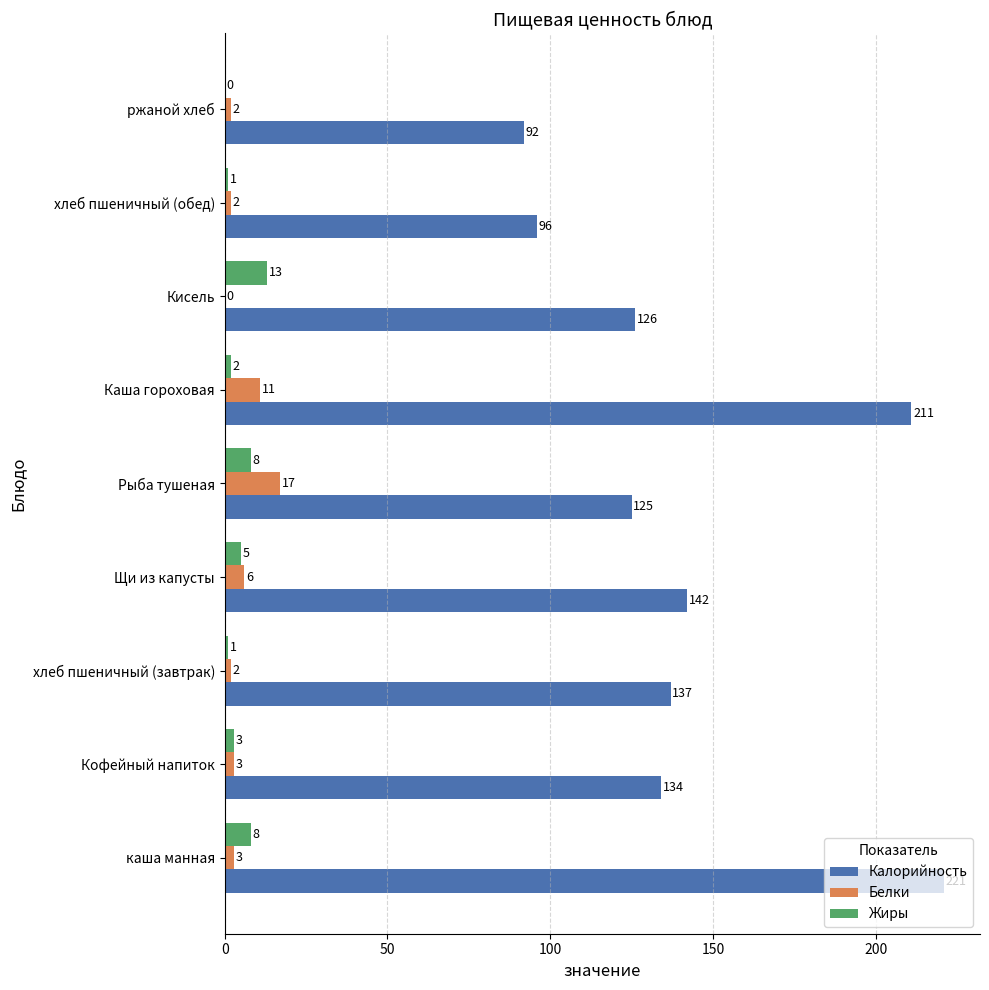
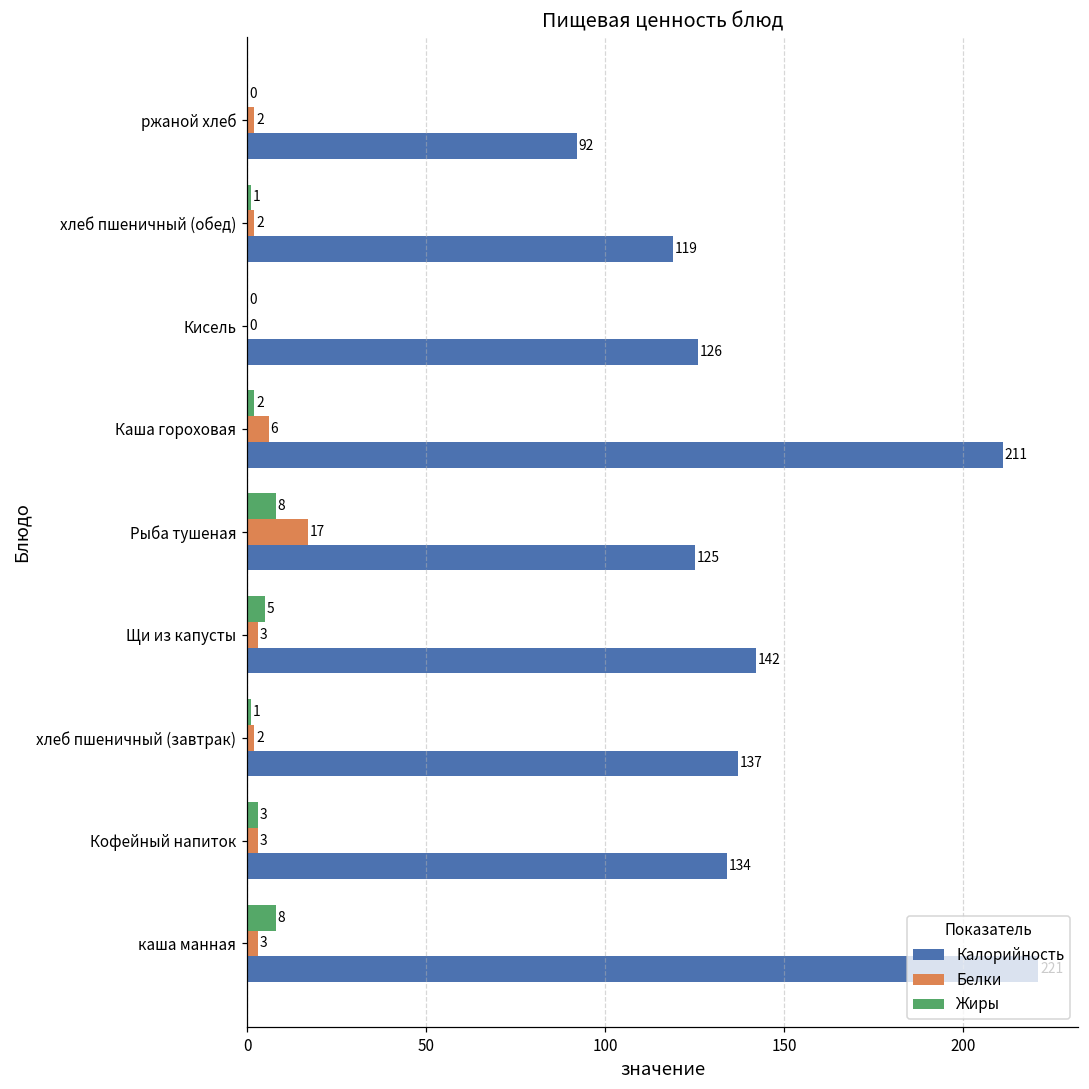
  {
    "Калорийность": {
      "ржаной хлеб": 92,
-     "хлеб пшеничный (обед)": 96,
+     "хлеб пшеничный (обед)": 119,
      "Кисель": 126,
      "Каша гороховая": 211,
      "Рыба тушеная": 125,
      "Щи из капусты": 142,
      "хлеб пшеничный (завтрак)": 137,
      "Кофейный напиток": 134
    },
    "Белки": {
      "ржаной хлеб": 2,
      "хлеб пшеничный (обед)": 2,
      "Кисель": 0,
-     "Каша гороховая": 11,
+     "Каша гороховая": 6,
      "Рыба тушеная": 17,
-     "Щи из капусты": 6,
+     "Щи из капусты": 3,
      "хлеб пшеничный (завтрак)": 2,
      "Кофейный напиток": 3,
      "каша манная": 3
    },
    "Жиры": {
      "ржаной хлеб": 0,
      "хлеб пшеничный (обед)": 1,
-     "Кисель": 13,
+     "Кисель": 0,
      "Каша гороховая": 2,
      "Рыба тушеная": 8,
      "Щи из капусты": 5,
      "хлеб пшеничный (завтрак)": 1,
      "Кофейный напиток": 3,
      "каша манная": 8
    }
  }
